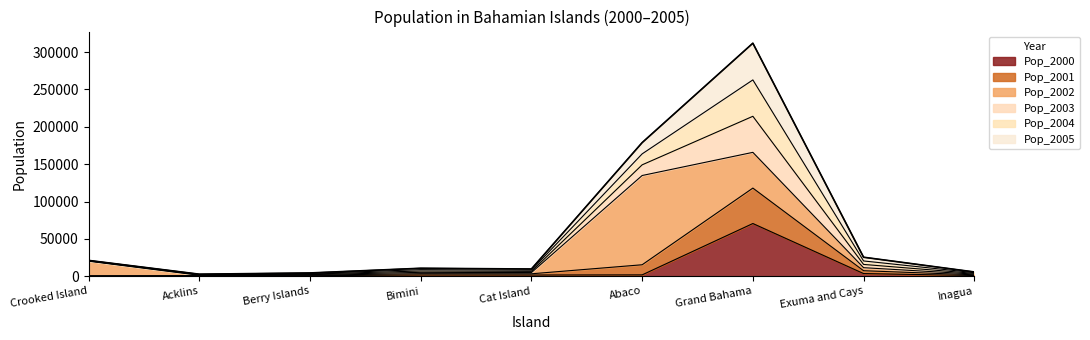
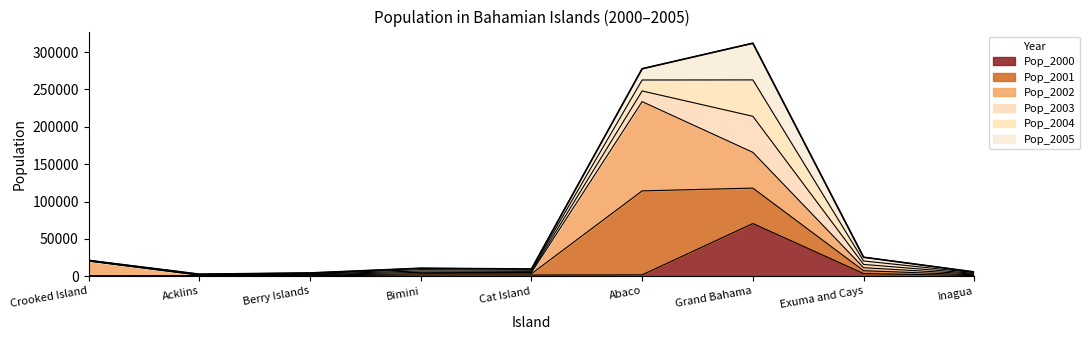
  {
    "Pop_2000": {
      "Abaco": 0,
      "Grand Bahama": 70000,
      "Exuma and Cays": 0
    },
    "Pop_2001": {
-     "Abaco": 10000,
+     "Abaco": 110000,
      "Grand Bahama": 50000,
      "Exuma and Cays": 0
    },
    "Pop_2002": {
      "Abaco": 120000,
      "Grand Bahama": 50000,
      "Exuma and Cays": 0
    }
  }
